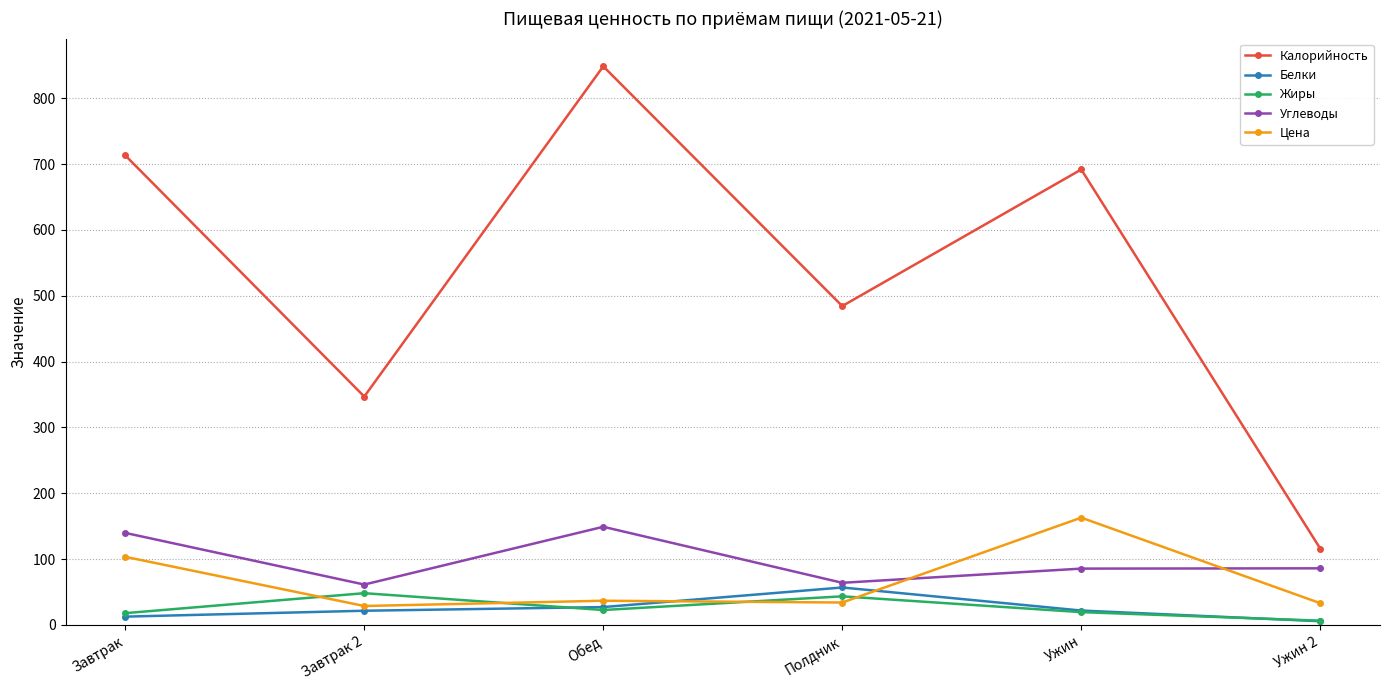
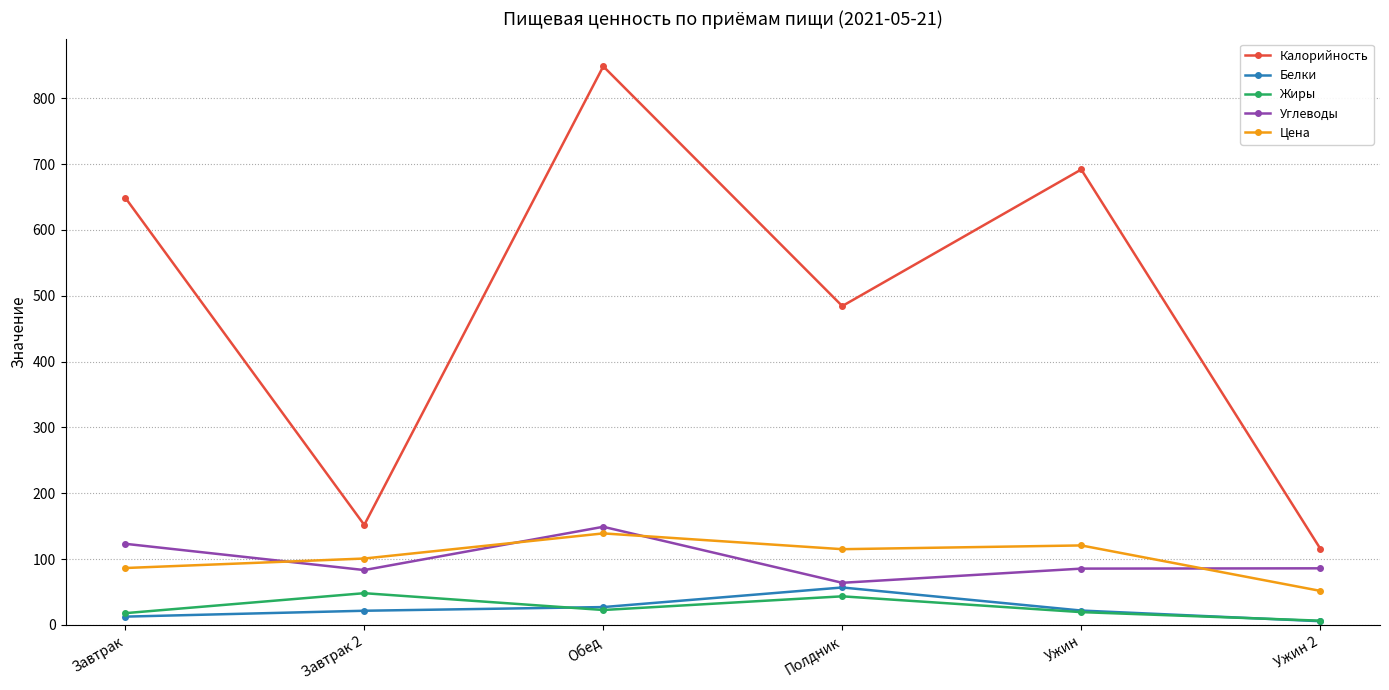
  {
    "Калорийность": {
-     "Завтрак": 710,
-     "Завтрак 2": 350,
+     "Завтрак": 650,
+     "Завтрак 2": 150,
      "Обед": 850,
      "Полдник": 480,
      "Ужин": 690,
      "Ужин 2": 120
    },
    "Белки": {
      "Завтрак": 10,
      "Завтрак 2": 20,
      "Обед": 30,
      "Полдник": 60
    },
    "Жиры": {
      "Завтрак": 20,
      "Завтрак 2": 50,
      "Обед": 20,
      "Полдник": 40
    },
    "Углеводы": {
-     "Завтрак": 140,
-     "Завтрак 2": 60,
+     "Завтрак": 120,
+     "Завтрак 2": 80,
      "Обед": 150,
      "Полдник": 60,
      "Ужин": 90,
      "Ужин 2": 90
    },
    "Цена": {
-     "Завтрак": 100,
-     "Завтрак 2": 30,
-     "Обед": 40,
-     "Полдник": 30,
-     "Ужин": 160,
-     "Ужин 2": 30
+     "Завтрак": 90,
+     "Завтрак 2": 100,
+     "Обед": 140,
+     "Полдник": 120,
+     "Ужин": 120,
+     "Ужин 2": 50
    }
  }
